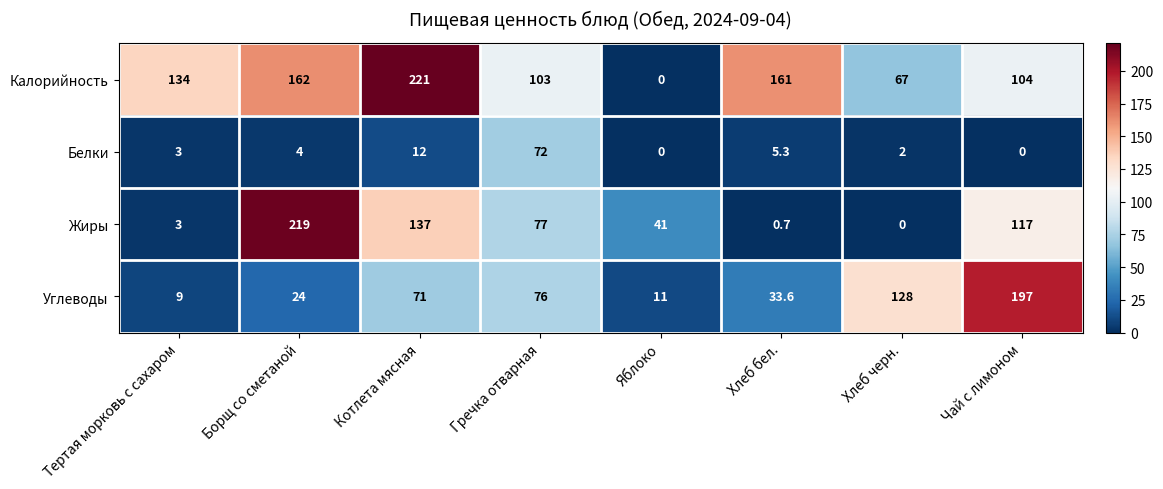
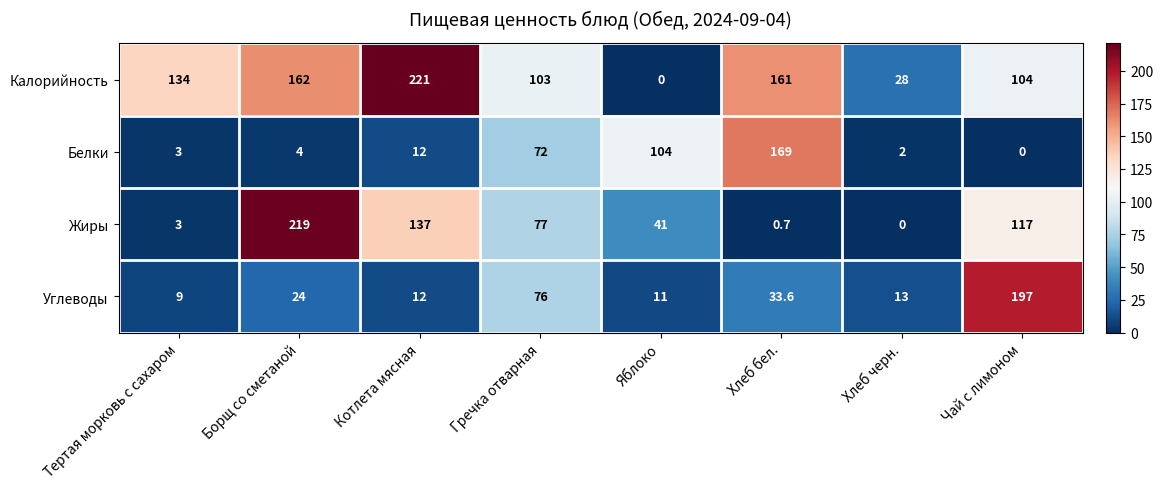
  {
    "Калорийность": {
      "Тертая морковь с сахаром": 134,
      "Борщ со сметаной": 162,
      "Котлета мясная": 221,
      "Гречка отварная": 103,
      "Яблоко": 0,
      "Хлеб бел.": 161,
-     "Хлеб черн.": 67,
+     "Хлеб черн.": 28,
      "Чай с лимоном": 104
    },
    "Белки": {
      "Тертая морковь с сахаром": 3,
      "Борщ со сметаной": 4,
      "Котлета мясная": 12,
      "Гречка отварная": 72,
-     "Яблоко": 0,
-     "Хлеб бел.": 5.3,
+     "Яблоко": 104,
+     "Хлеб бел.": 169,
      "Хлеб черн.": 2,
      "Чай с лимоном": 0
    },
    "Жиры": {
      "Тертая морковь с сахаром": 3,
      "Борщ со сметаной": 219,
      "Котлета мясная": 137,
      "Гречка отварная": 77,
      "Яблоко": 41,
      "Хлеб бел.": 0.7,
      "Хлеб черн.": 0,
      "Чай с лимоном": 117
    },
    "Углеводы": {
      "Тертая морковь с сахаром": 9,
      "Борщ со сметаной": 24,
-     "Котлета мясная": 71,
+     "Котлета мясная": 12,
      "Гречка отварная": 76,
      "Яблоко": 11,
      "Хлеб бел.": 33.6,
-     "Хлеб черн.": 128,
+     "Хлеб черн.": 13,
      "Чай с лимоном": 197
    }
  }
